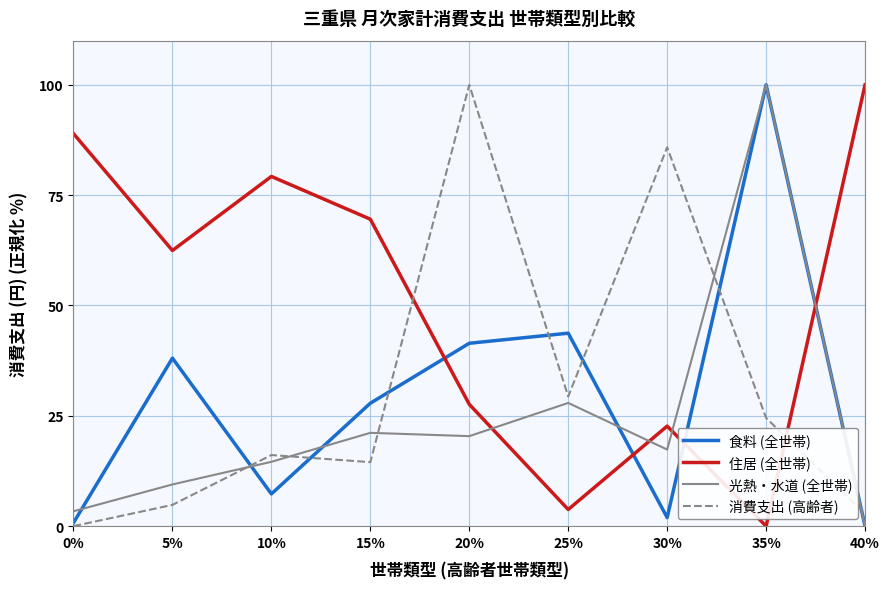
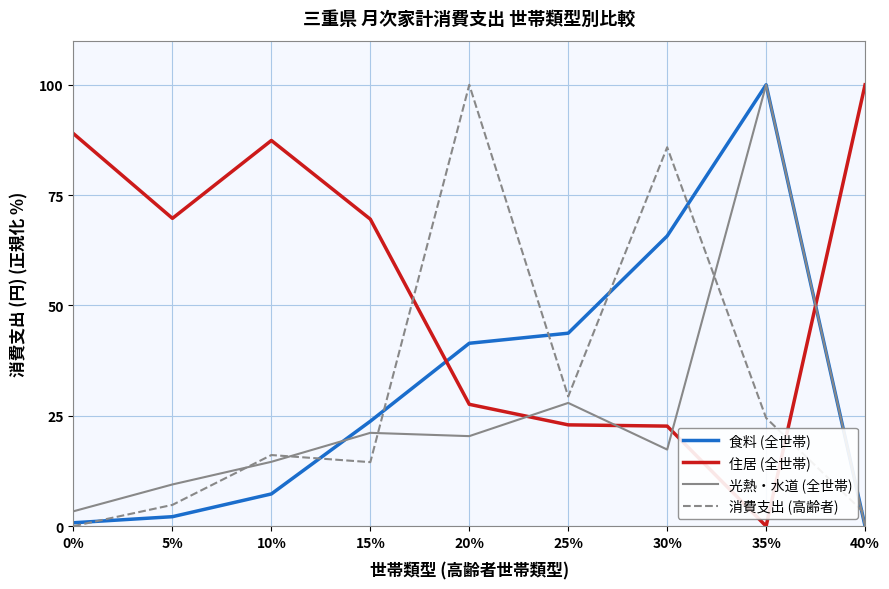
  {
    "食料 (全世帯)": {
      "0%": 1,
-     "5%": 38,
+     "5%": 2,
      "10%": 7,
-     "15%": 28,
+     "15%": 24,
      "20%": 41,
      "25%": 44,
-     "30%": 2
+     "30%": 66
    },
    "住居 (全世帯)": {
      "0%": 89,
-     "5%": 62,
-     "10%": 79,
+     "5%": 70,
+     "10%": 87,
      "15%": 70,
      "20%": 28,
-     "25%": 4,
+     "25%": 23,
      "30%": 23,
      "35%": 0,
      "40%": 100
    }
  }
